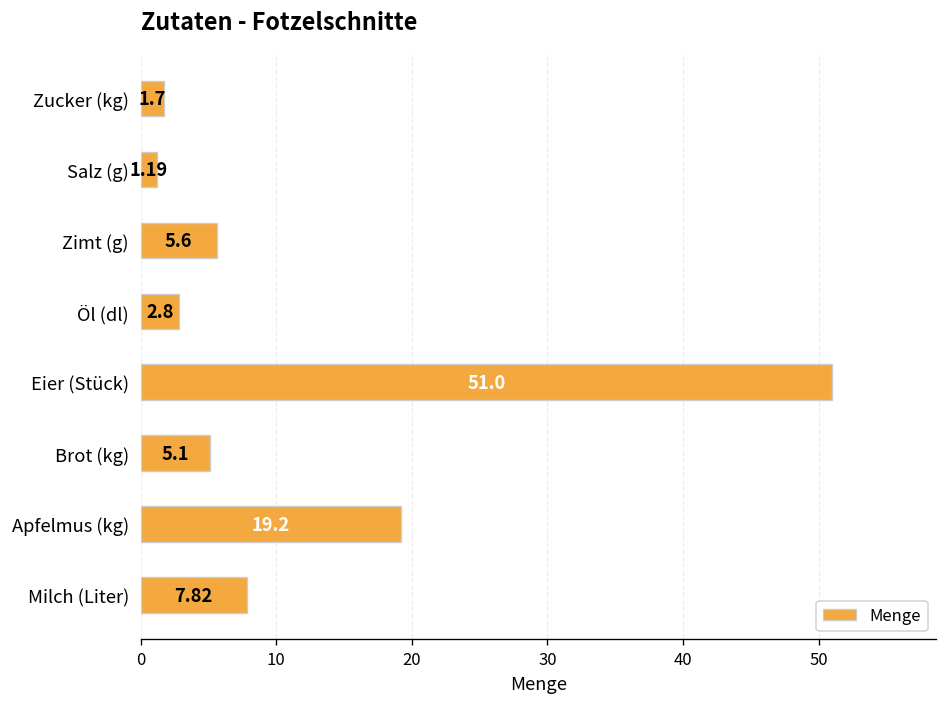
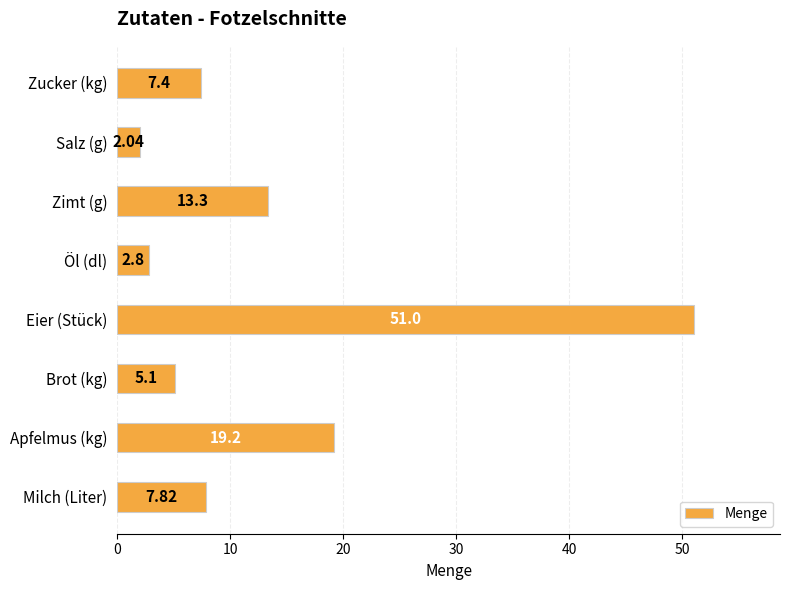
  {
-   "Zucker (kg)": 1.7,
-   "Salz (g)": 1.19,
-   "Zimt (g)": 5.6,
+   "Zucker (kg)": 7.4,
+   "Salz (g)": 2.04,
+   "Zimt (g)": 13.3,
    "Öl (dl)": 2.8,
    "Eier (Stück)": 51.0,
    "Brot (kg)": 5.1,
    "Apfelmus (kg)": 19.2,
    "Milch (Liter)": 7.82
  }
